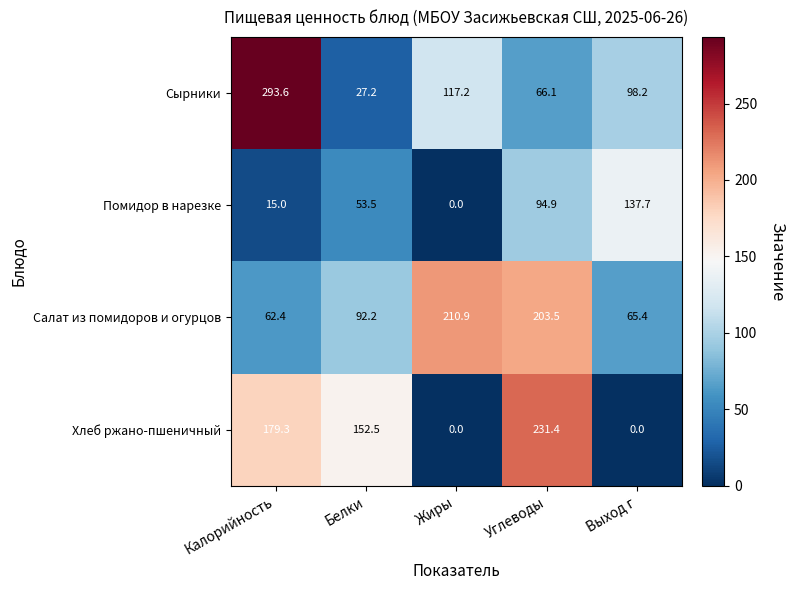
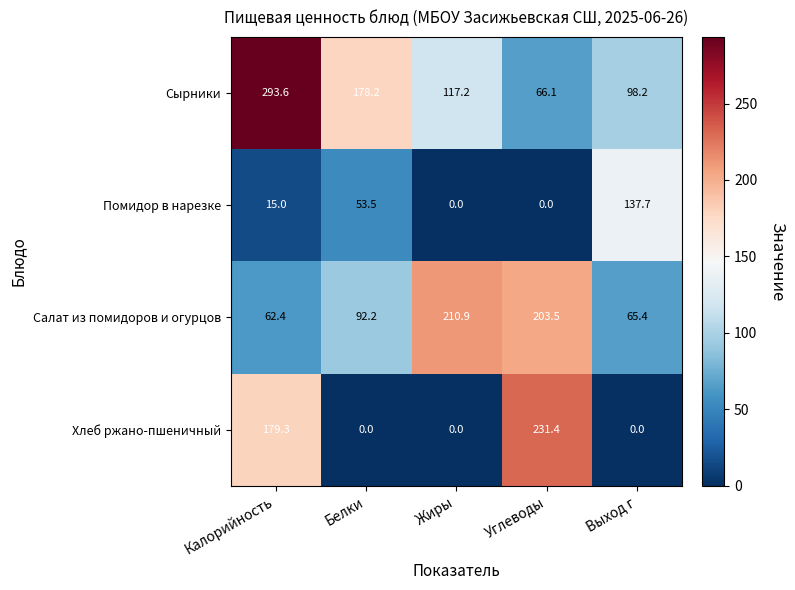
  {
    "Сырники": {
      "Калорийность": 293.6,
-     "Белки": 27.2,
+     "Белки": 178.2,
      "Жиры": 117.2,
      "Углеводы": 66.1,
      "Выход г": 98.2
    },
    "Помидор в нарезке": {
      "Калорийность": 15.0,
      "Белки": 53.5,
      "Жиры": 0.0,
-     "Углеводы": 94.9,
+     "Углеводы": 0.0,
      "Выход г": 137.7
    },
    "Салат из помидоров и огурцов": {
      "Калорийность": 62.4,
      "Белки": 92.2,
      "Жиры": 210.9,
      "Углеводы": 203.5,
      "Выход г": 65.4
    },
    "Хлеб ржано-пшеничный": {
      "Калорийность": 179.3,
-     "Белки": 152.5,
+     "Белки": 0.0,
      "Жиры": 0.0,
      "Углеводы": 231.4,
      "Выход г": 0.0
    }
  }
